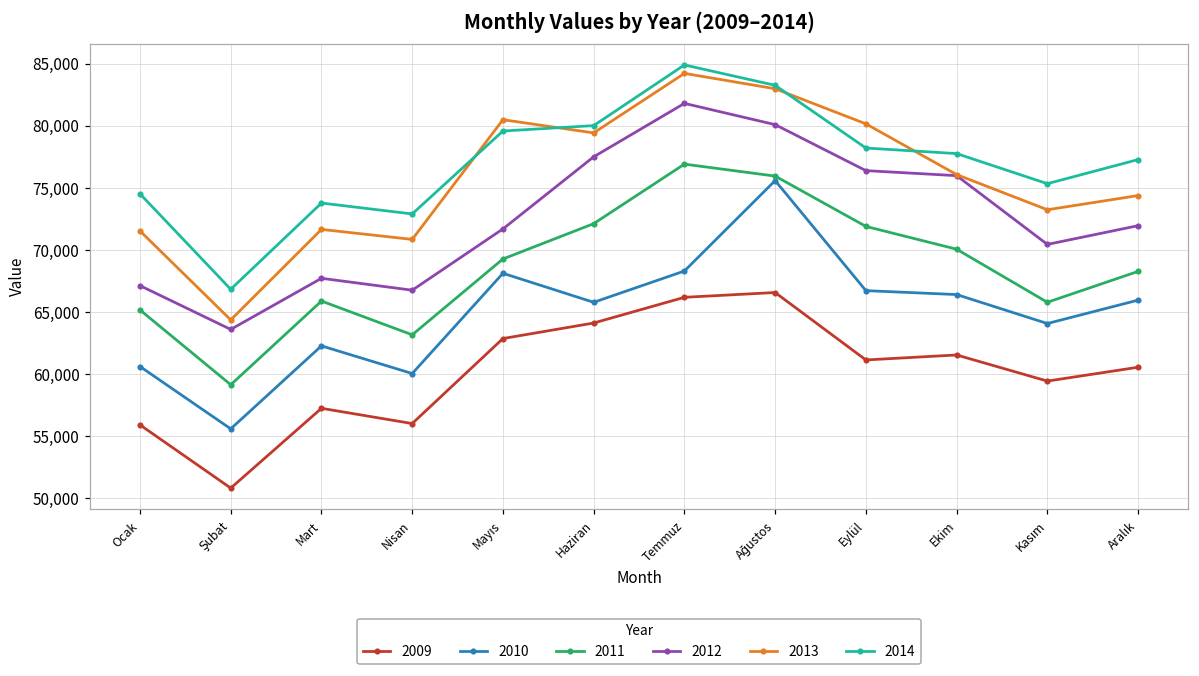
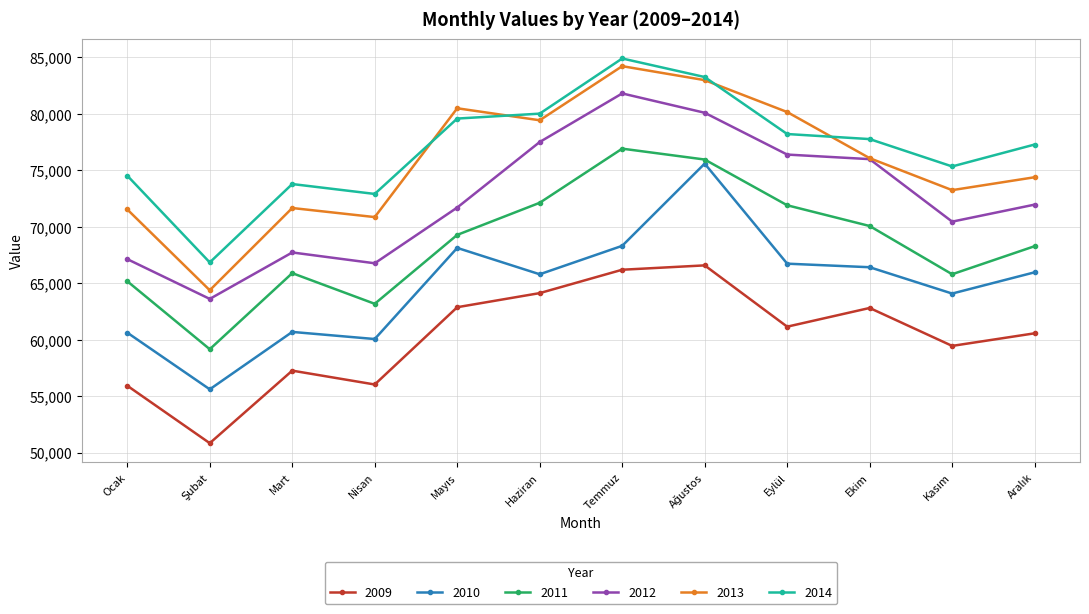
  {
    "2009": {
      "Ocak": "55,900",
      "Şubat": "50,800",
      "Mart": "57,300",
      "Nisan": "56,000",
      "Mayıs": "62,900",
      "Haziran": "64,100",
      "Temmuz": "66,200",
      "Ağustos": "66,600",
      "Eylül": "61,200",
-     "Ekim": "61,600",
+     "Ekim": "62,800",
      "Kasım": "59,500",
      "Aralık": "60,600"
    },
    "2010": {
      "Ocak": "60,600",
      "Şubat": "55,600",
-     "Mart": "62,300",
+     "Mart": "60,700",
      "Nisan": "60,100",
      "Mayıs": "68,100",
      "Haziran": "65,800",
      "Temmuz": "68,300",
      "Ağustos": "75,600",
      "Eylül": "66,700",
      "Ekim": "66,400",
      "Kasım": "64,100",
      "Aralık": "66,000"
    },
    "2011": {
      "Ocak": "65,200",
      "Şubat": "59,200",
      "Mart": "65,900",
      "Nisan": "63,200",
      "Mayıs": "69,300",
      "Haziran": "72,100",
      "Temmuz": "76,900",
      "Ağustos": "76,000",
      "Eylül": "71,900",
      "Ekim": "70,100",
      "Kasım": "65,800",
      "Aralık": "68,300"
    },
    "2012": {
      "Ocak": "67,100",
      "Şubat": "63,600",
      "Mart": "67,700",
      "Nisan": "66,800",
      "Mayıs": "71,700",
      "Haziran": "77,500",
      "Temmuz": "81,800",
      "Ağustos": "80,100",
      "Eylül": "76,400",
      "Kasım": "70,500",
      "Aralık": "72,000"
    },
    "2013": {
      "Ocak": "71,500",
      "Şubat": "64,400",
      "Mart": "71,700",
      "Nisan": "70,900",
      "Mayıs": "80,500",
      "Haziran": "79,400",
      "Temmuz": "84,200",
      "Ağustos": "83,000",
      "Eylül": "80,200",
      "Kasım": "73,200",
      "Aralık": "74,400"
    },
    "2014": {
      "Ocak": "74,500",
      "Şubat": "66,800",
      "Mart": "73,800",
      "Nisan": "72,900",
      "Mayıs": "79,600",
      "Haziran": "80,000",
      "Temmuz": "84,900",
      "Ağustos": "83,300",
      "Eylül": "78,200",
      "Ekim": "77,800",
      "Kasım": "75,300",
      "Aralık": "77,300"
    }
  }
